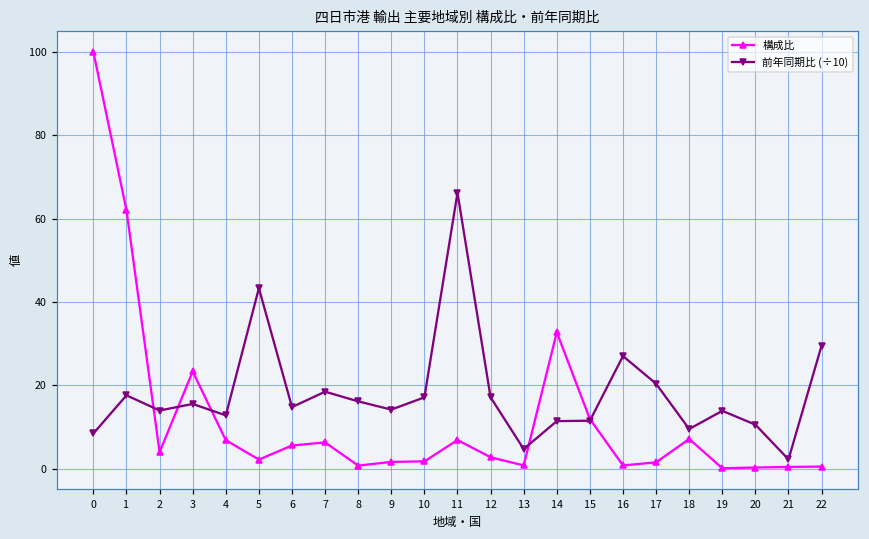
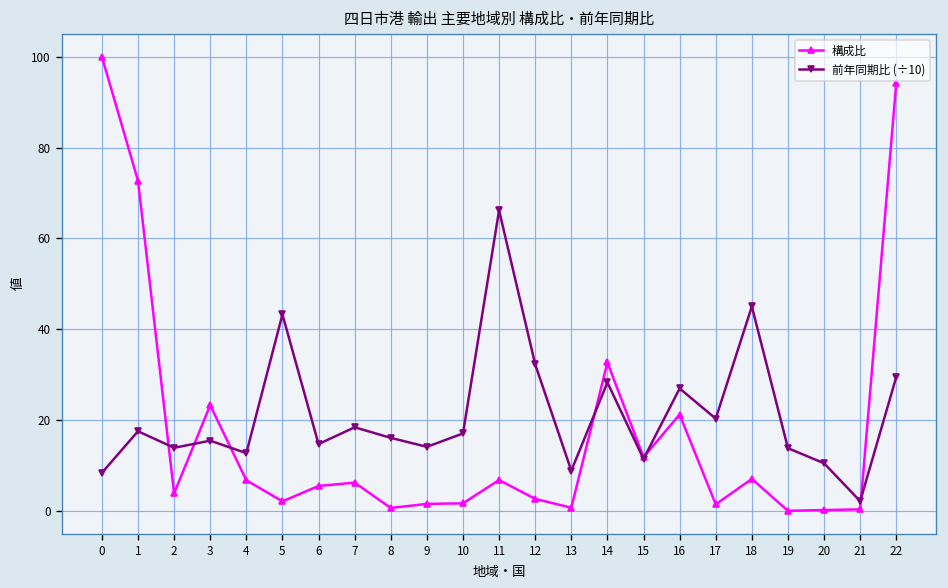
  {
    "構成比": {
      "0": 100,
-     "1": 62,
+     "1": 73,
      "2": 4,
      "3": 23,
      "4": 7,
      "5": 2,
      "6": 6,
      "7": 6,
      "8": 1,
      "9": 2,
      "10": 2,
      "11": 7,
      "12": 3,
      "13": 1,
      "14": 33,
-     "16": 1,
+     "16": 21,
      "17": 2,
      "18": 7,
      "19": 0,
      "20": 0,
      "21": 0,
-     "22": 0
+     "22": 94
    },
    "前年同期比 (÷10)": {
      "0": 8,
      "1": 18,
      "2": 14,
      "3": 16,
      "4": 13,
      "5": 43,
      "6": 15,
      "7": 18,
      "8": 16,
      "9": 14,
      "10": 17,
      "11": 66,
-     "12": 17,
-     "13": 5,
-     "14": 11,
+     "12": 32,
+     "13": 9,
+     "14": 28,
      "16": 27,
      "17": 20,
-     "18": 9,
+     "18": 45,
      "19": 14,
      "20": 11,
      "21": 2,
      "22": 30
    }
  }
